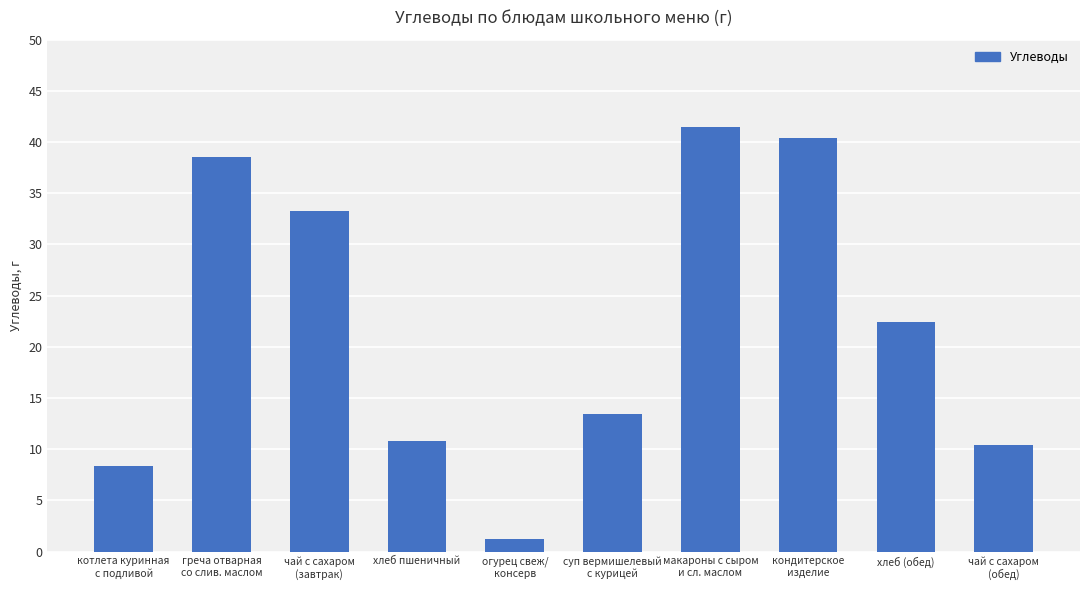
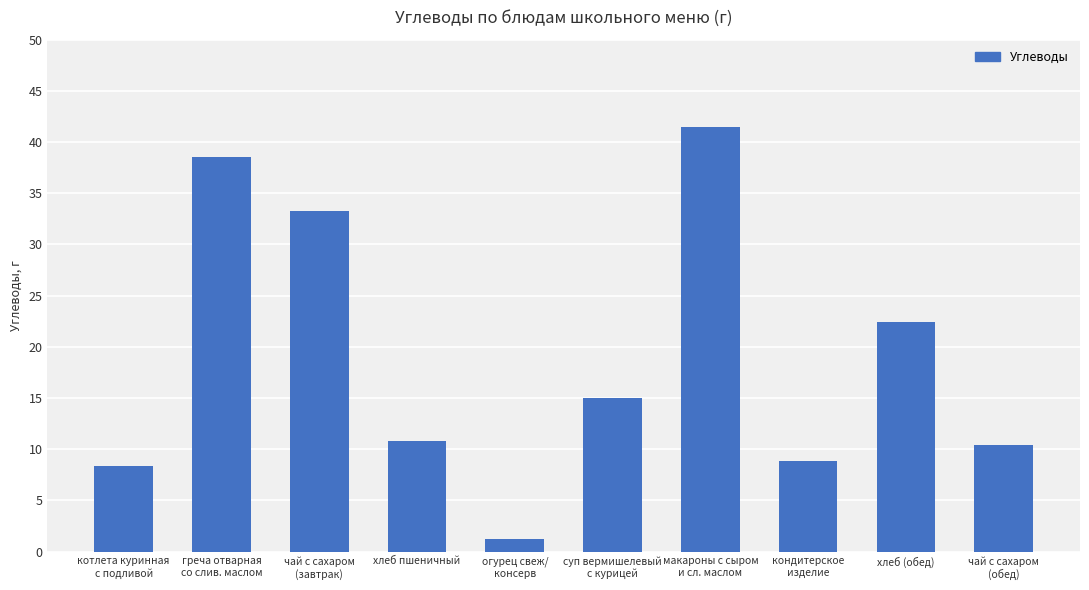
  {
    "котлета куринная с подливой": 8.4,
    "греча отварная со слив. маслом": 38.5,
    "чай с сахаром (завтрак)": 33.3,
    "хлеб пшеничный": 10.8,
    "огурец свеж/ консерв": 1.2,
-   "суп вермишелевый с курицей": 13.4,
+   "суп вермишелевый с курицей": 15.0,
    "макароны с сыром и сл. маслом": 41.5,
-   "кондитерское изделие": 40.4,
+   "кондитерское изделие": 8.8,
    "хлеб (обед)": 22.4,
    "чай с сахаром (обед)": 10.4
  }
